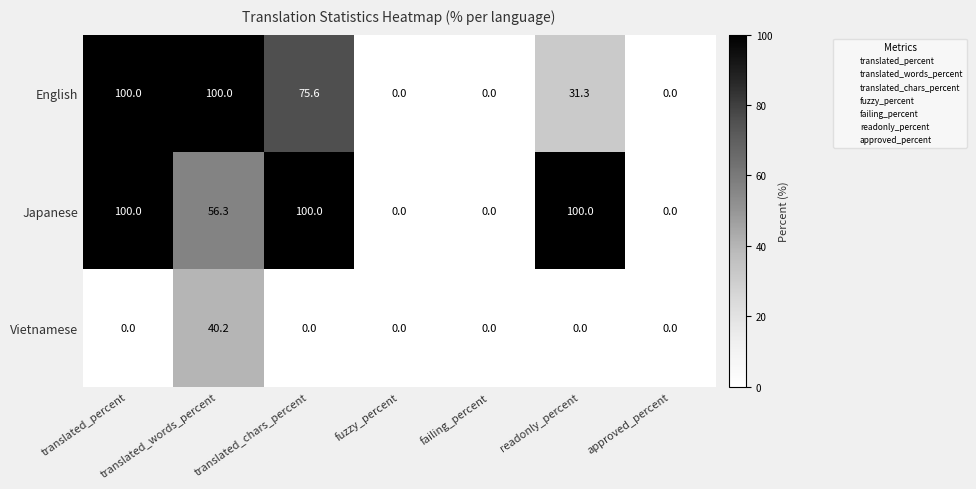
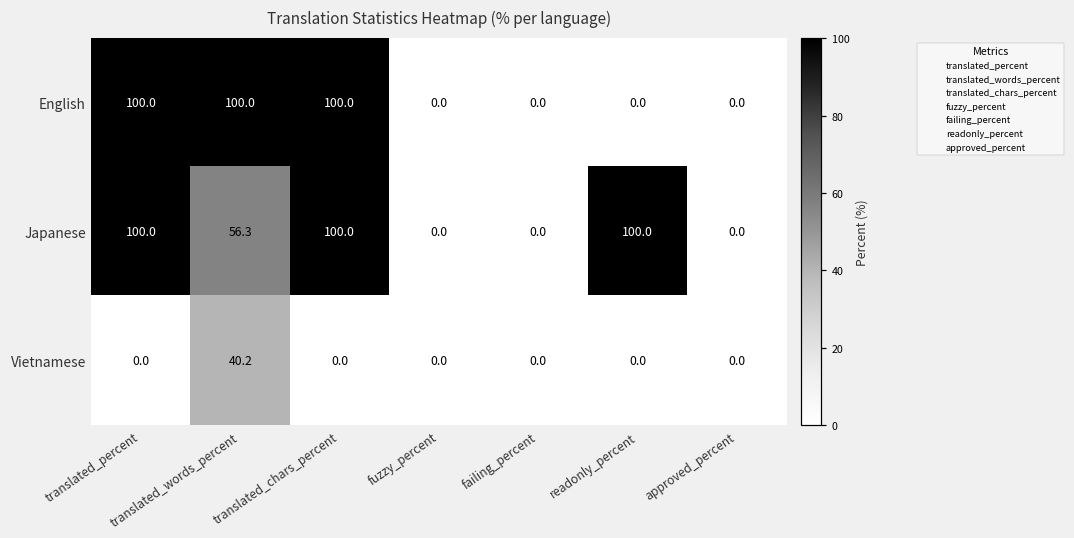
  {
    "English": {
      "translated_percent": 100.0,
      "translated_words_percent": 100.0,
-     "translated_chars_percent": 75.6,
+     "translated_chars_percent": 100.0,
      "fuzzy_percent": 0.0,
      "failing_percent": 0.0,
-     "readonly_percent": 31.3,
+     "readonly_percent": 0.0,
      "approved_percent": 0.0
    },
    "Japanese": {
      "translated_percent": 100.0,
      "translated_words_percent": 56.3,
      "translated_chars_percent": 100.0,
      "fuzzy_percent": 0.0,
      "failing_percent": 0.0,
      "readonly_percent": 100.0,
      "approved_percent": 0.0
    },
    "Vietnamese": {
      "translated_percent": 0.0,
      "translated_words_percent": 40.2,
      "translated_chars_percent": 0.0,
      "fuzzy_percent": 0.0,
      "failing_percent": 0.0,
      "readonly_percent": 0.0,
      "approved_percent": 0.0
    }
  }
